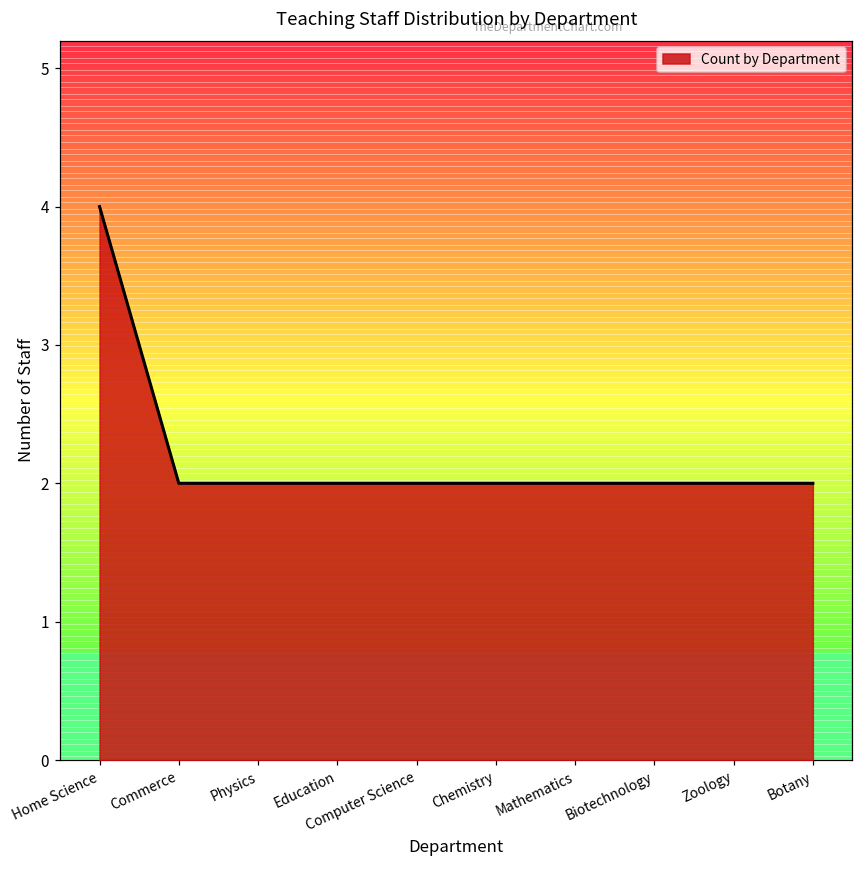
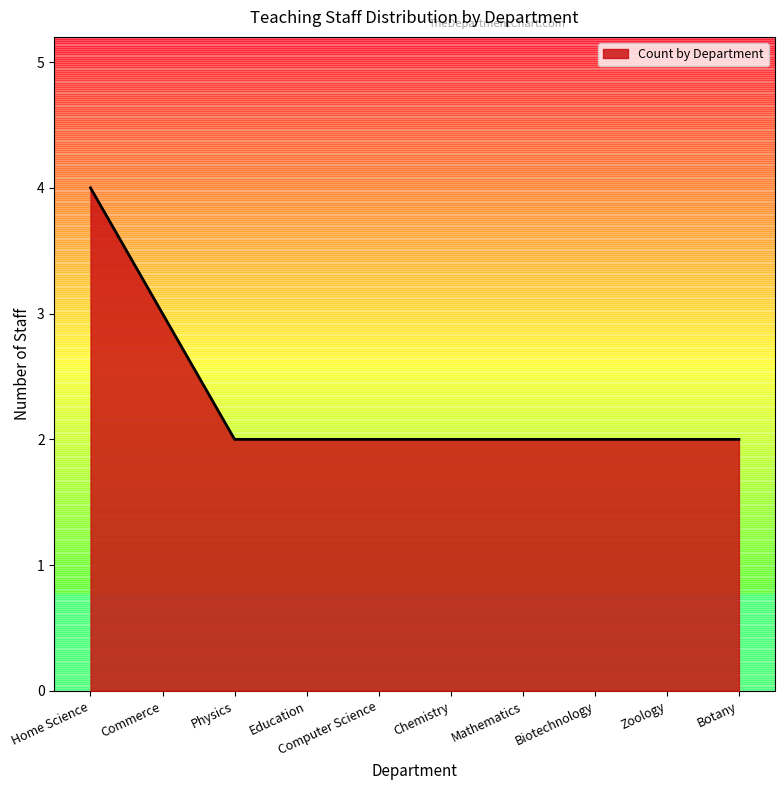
  {
    "Home Science": 4,
-   "Commerce": 2,
+   "Commerce": 3,
    "Physics": 2,
    "Education": 2,
    "Computer Science": 2,
    "Chemistry": 2,
    "Mathematics": 2,
    "Biotechnology": 2,
    "Zoology": 2,
    "Botany": 2
  }
